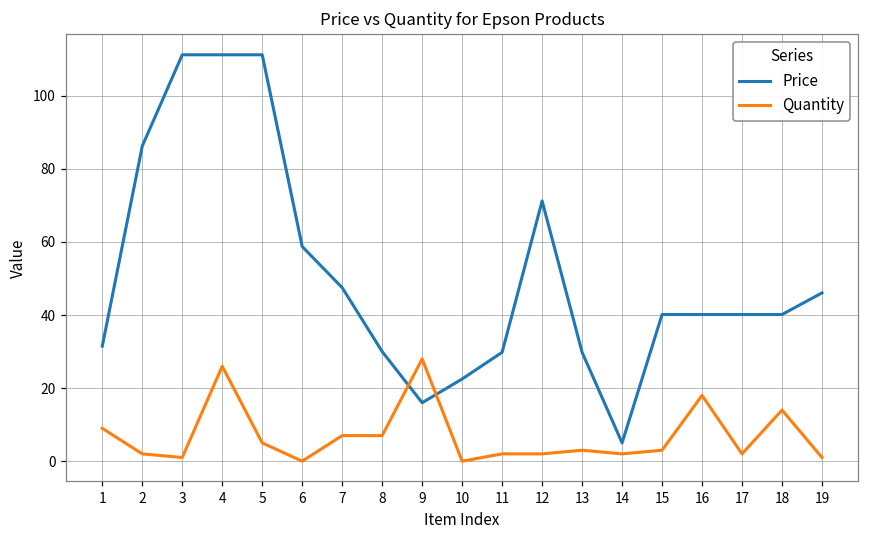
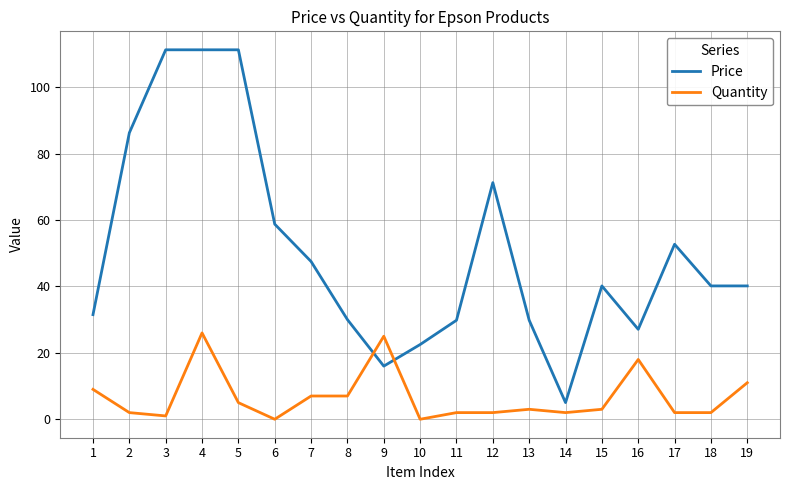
  {
    "Price": {
      "1": 32,
      "2": 86,
      "3": 111,
      "4": 111,
      "5": 111,
      "6": 59,
      "7": 48,
      "8": 30,
      "9": 16,
      "10": 23,
      "11": 30,
      "12": 71,
      "13": 30,
      "14": 5,
      "15": 40,
-     "16": 40,
-     "17": 40,
+     "16": 27,
+     "17": 53,
      "18": 40,
-     "19": 46
+     "19": 40
    },
    "Quantity": {
      "1": 9,
      "2": 2,
      "3": 1,
      "4": 26,
      "5": 5,
      "6": 0,
      "7": 7,
      "8": 7,
-     "9": 28,
+     "9": 25,
      "10": 0,
      "11": 2,
      "12": 2,
      "13": 3,
      "14": 2,
      "15": 3,
      "16": 18,
      "17": 2,
-     "18": 14,
-     "19": 1
+     "18": 2,
+     "19": 11
    }
  }
